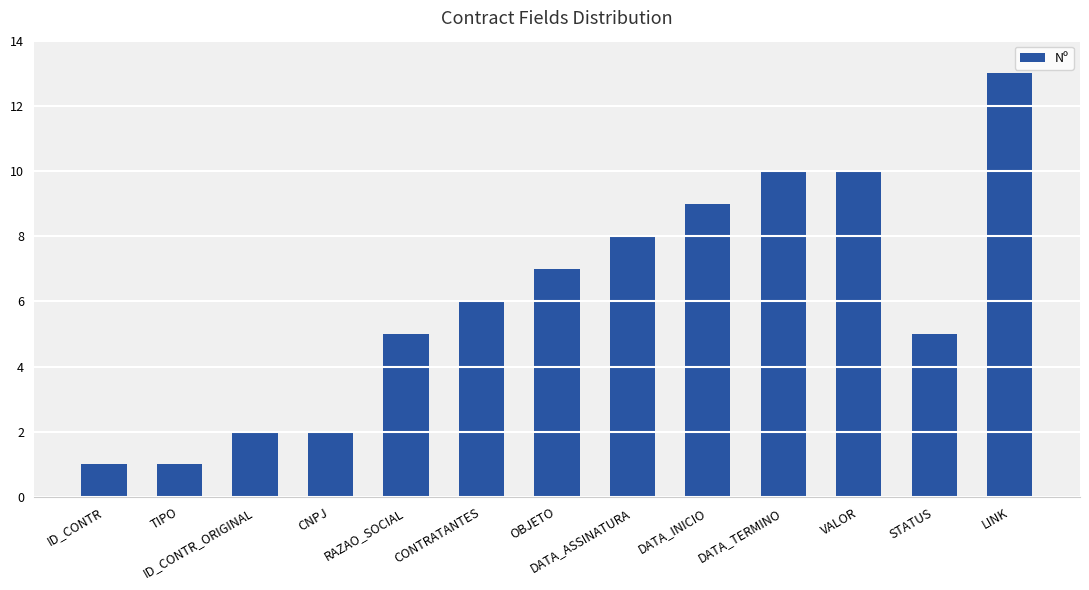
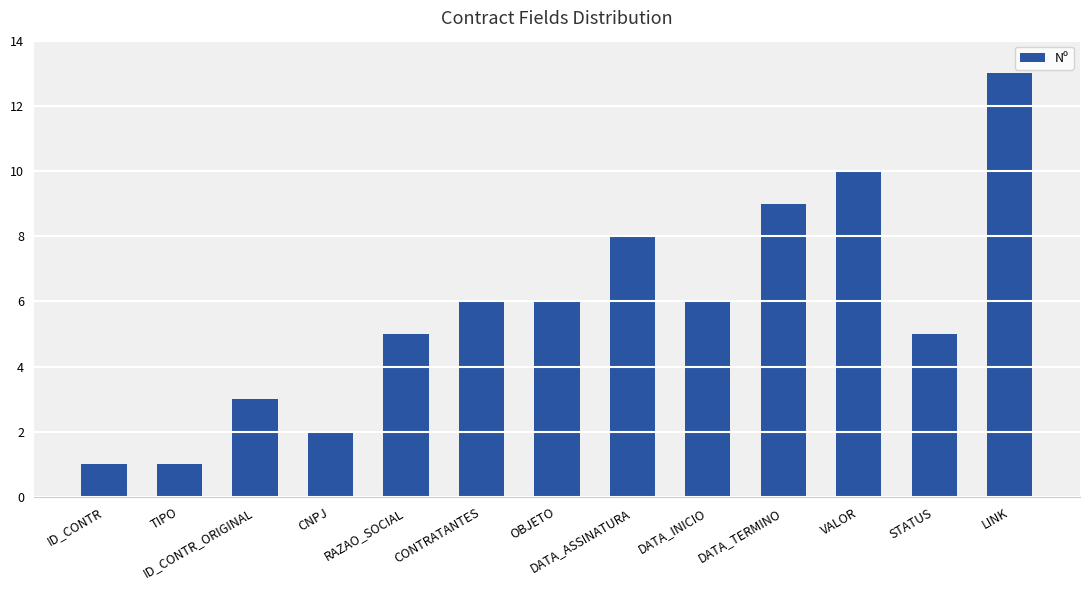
  {
    "ID_CONTR": 1,
    "TIPO": 1,
-   "ID_CONTR_ORIGINAL": 2,
+   "ID_CONTR_ORIGINAL": 3,
    "CNPJ": 2,
    "RAZAO_SOCIAL": 5,
    "CONTRATANTES": 6,
-   "OBJETO": 7,
+   "OBJETO": 6,
    "DATA_ASSINATURA": 8,
-   "DATA_INICIO": 9,
-   "DATA_TERMINO": 10,
+   "DATA_INICIO": 6,
+   "DATA_TERMINO": 9,
    "VALOR": 10,
    "STATUS": 5,
    "LINK": 13
  }
